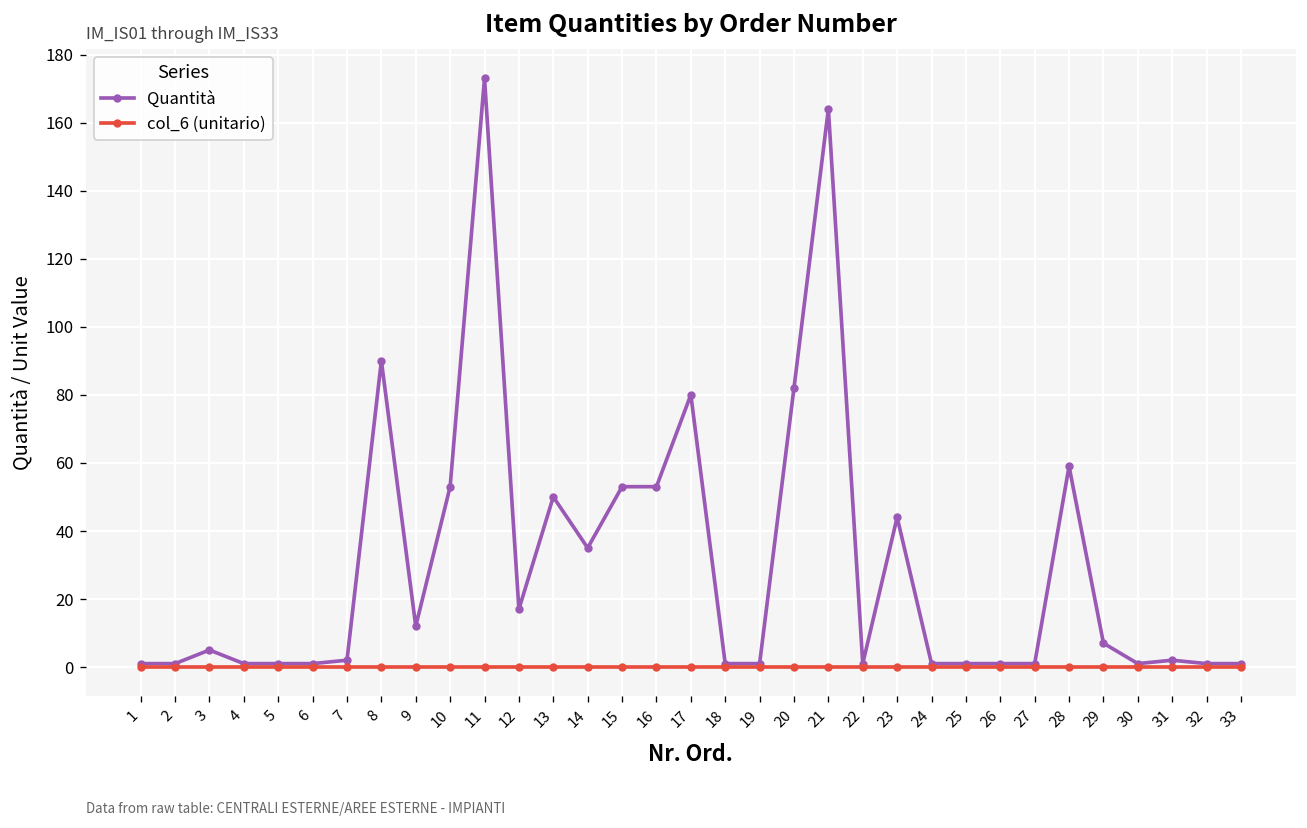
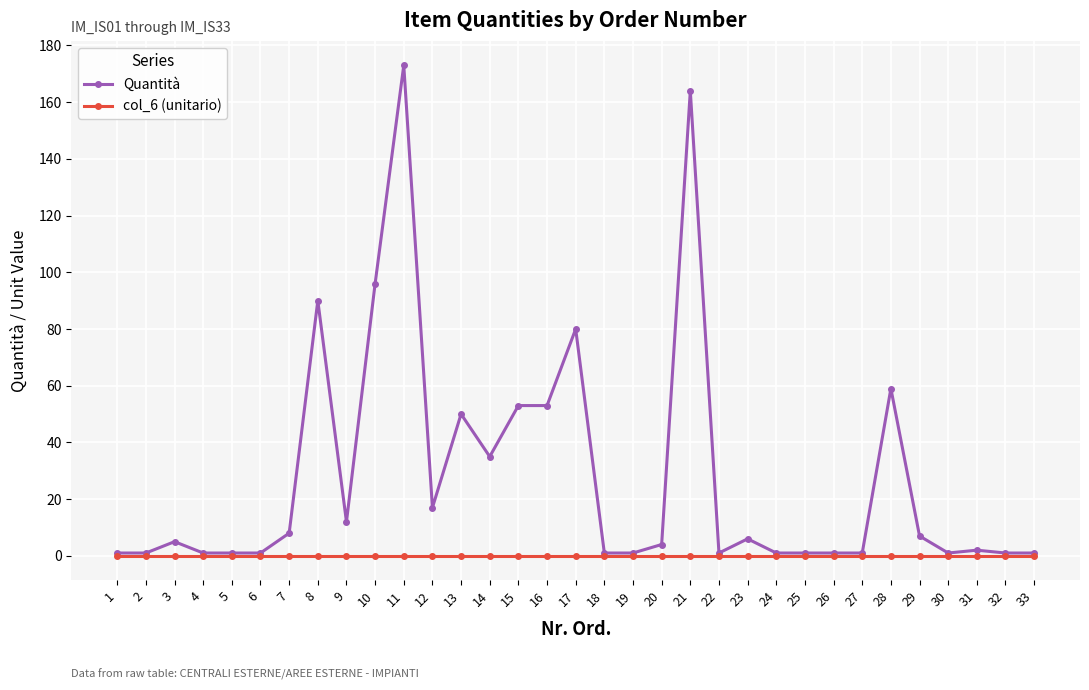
  {
    "Quantità": {
      "1": 1,
      "2": 1,
      "3": 5,
      "4": 1,
      "5": 1,
      "6": 1,
-     "7": 2,
+     "7": 8,
      "8": 90,
      "9": 12,
-     "10": 53,
+     "10": 96,
      "11": 173,
      "12": 17,
      "13": 50,
      "14": 35,
      "15": 53,
      "16": 53,
      "17": 80,
      "18": 1,
      "19": 1,
-     "20": 82,
+     "20": 4,
      "21": 164,
      "22": 1,
-     "23": 44,
+     "23": 6,
      "24": 1,
      "25": 1,
      "26": 1,
      "27": 1,
      "28": 59,
      "29": 7,
      "30": 1,
      "31": 2,
      "32": 1,
      "33": 1
    },
    "col_6 (unitario)": {
      "1": 0,
      "2": 0,
      "3": 0,
      "4": 0,
      "5": 0,
      "6": 0,
      "7": 0,
      "8": 0,
      "9": 0,
      "10": 0,
      "11": 0,
      "12": 0,
      "13": 0,
      "14": 0,
      "15": 0,
      "16": 0,
      "17": 0,
      "18": 0,
      "19": 0,
      "20": 0,
      "21": 0,
      "22": 0,
      "23": 0,
      "24": 0,
      "25": 0,
      "26": 0,
      "27": 0,
      "28": 0,
      "29": 0,
      "30": 0,
      "31": 0,
      "32": 0,
      "33": 0
    }
  }
